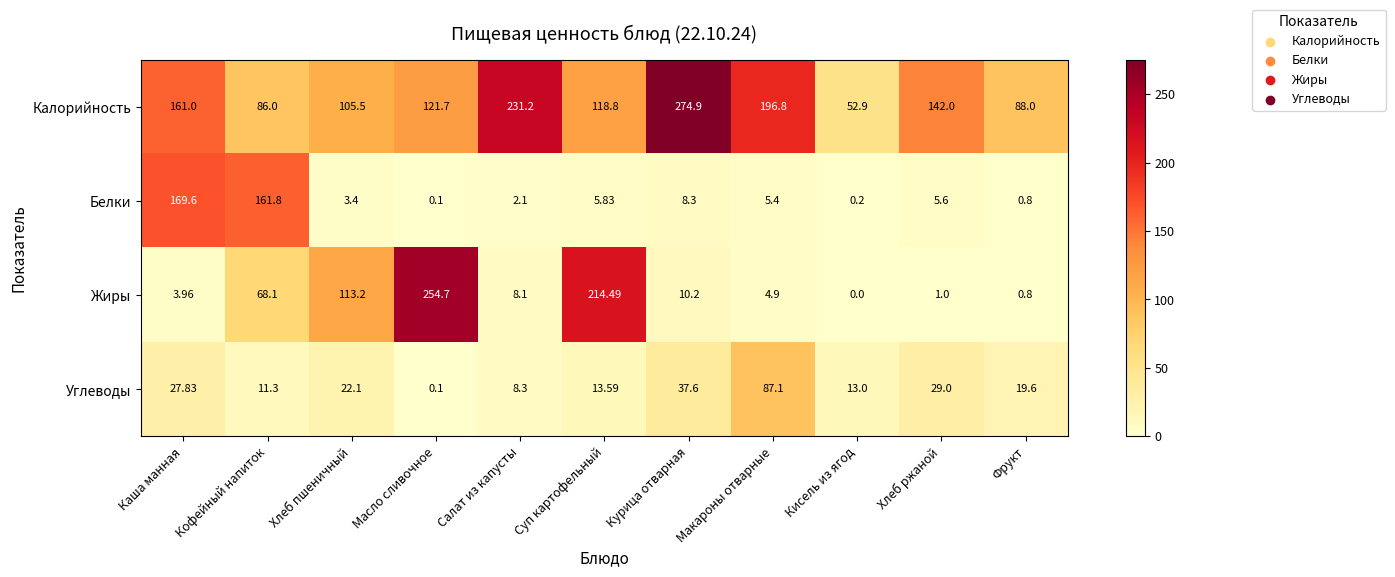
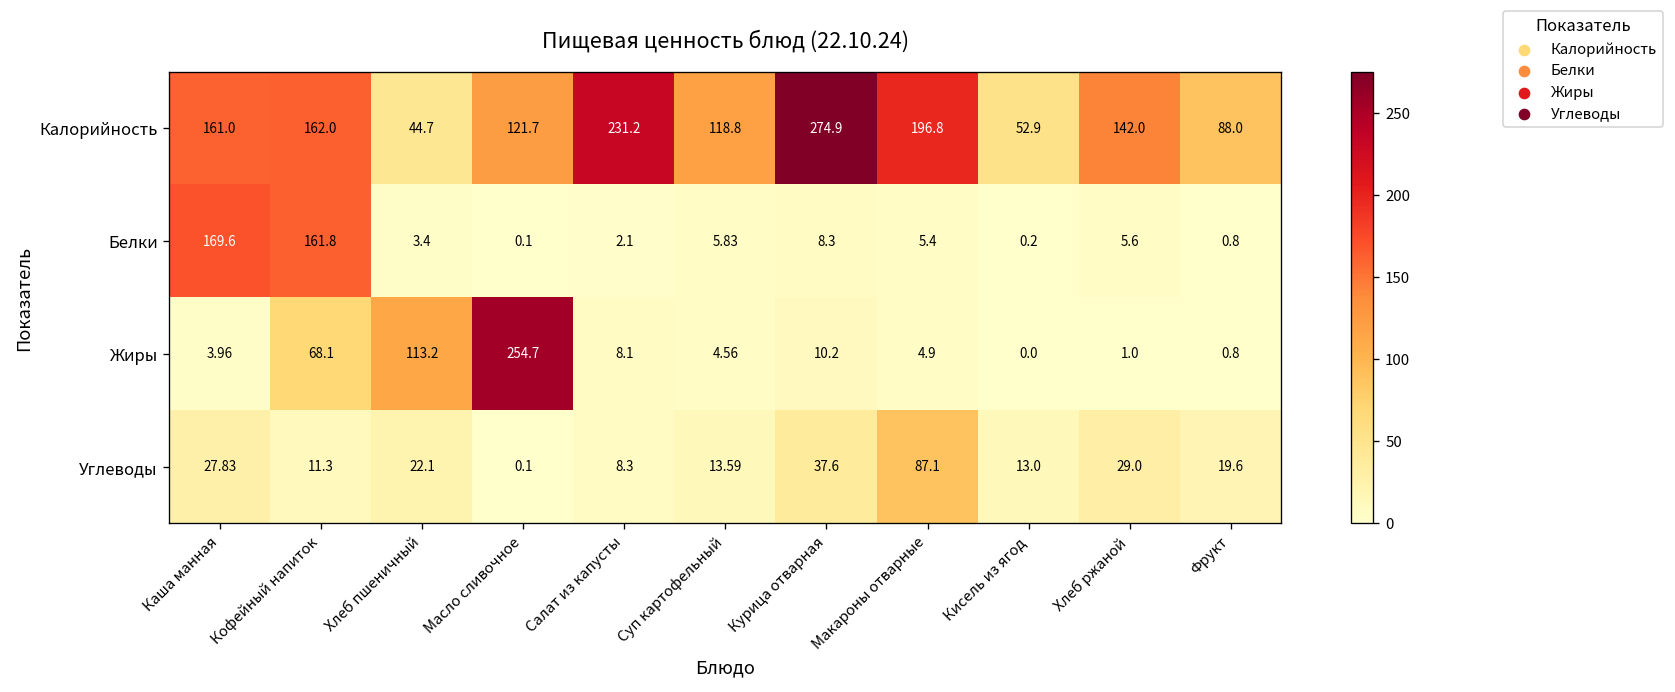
  {
    "Калорийность": {
      "Каша манная": 161.0,
-     "Кофейный напиток": 86.0,
-     "Хлеб пшеничный": 105.5,
+     "Кофейный напиток": 162.0,
+     "Хлеб пшеничный": 44.7,
      "Масло сливочное": 121.7,
      "Салат из капусты": 231.2,
      "Суп картофельный": 118.8,
      "Курица отварная": 274.9,
      "Макароны отварные": 196.8,
      "Кисель из ягод": 52.9,
      "Хлеб ржаной": 142.0,
      "Фрукт": 88.0
    },
    "Белки": {
      "Каша манная": 169.6,
      "Кофейный напиток": 161.8,
      "Хлеб пшеничный": 3.4,
      "Масло сливочное": 0.1,
      "Салат из капусты": 2.1,
      "Суп картофельный": 5.83,
      "Курица отварная": 8.3,
      "Макароны отварные": 5.4,
      "Кисель из ягод": 0.2,
      "Хлеб ржаной": 5.6,
      "Фрукт": 0.8
    },
    "Жиры": {
      "Каша манная": 3.96,
      "Кофейный напиток": 68.1,
      "Хлеб пшеничный": 113.2,
      "Масло сливочное": 254.7,
      "Салат из капусты": 8.1,
-     "Суп картофельный": 214.49,
+     "Суп картофельный": 4.56,
      "Курица отварная": 10.2,
      "Макароны отварные": 4.9,
      "Кисель из ягод": 0.0,
      "Хлеб ржаной": 1.0,
      "Фрукт": 0.8
    },
    "Углеводы": {
      "Каша манная": 27.83,
      "Кофейный напиток": 11.3,
      "Хлеб пшеничный": 22.1,
      "Масло сливочное": 0.1,
      "Салат из капусты": 8.3,
      "Суп картофельный": 13.59,
      "Курица отварная": 37.6,
      "Макароны отварные": 87.1,
      "Кисель из ягод": 13.0,
      "Хлеб ржаной": 29.0,
      "Фрукт": 19.6
    }
  }
